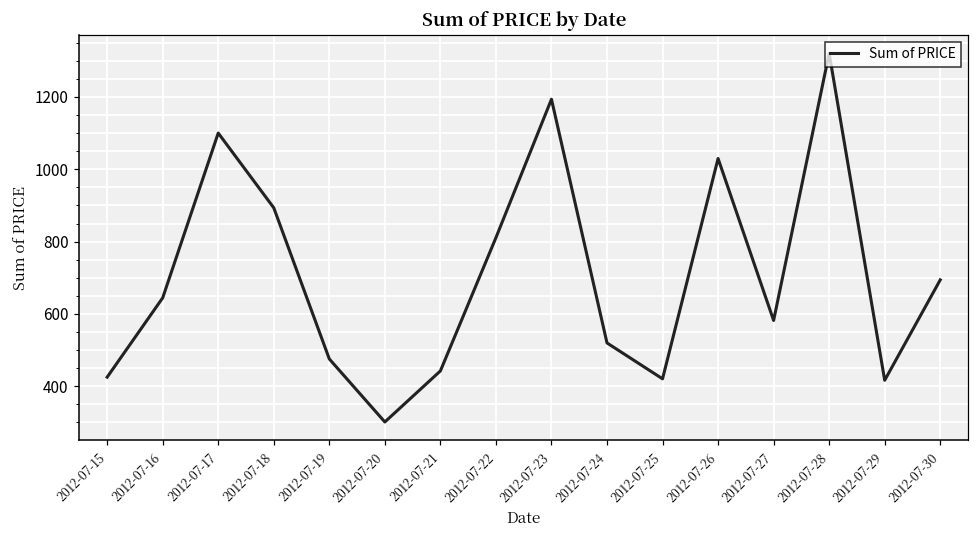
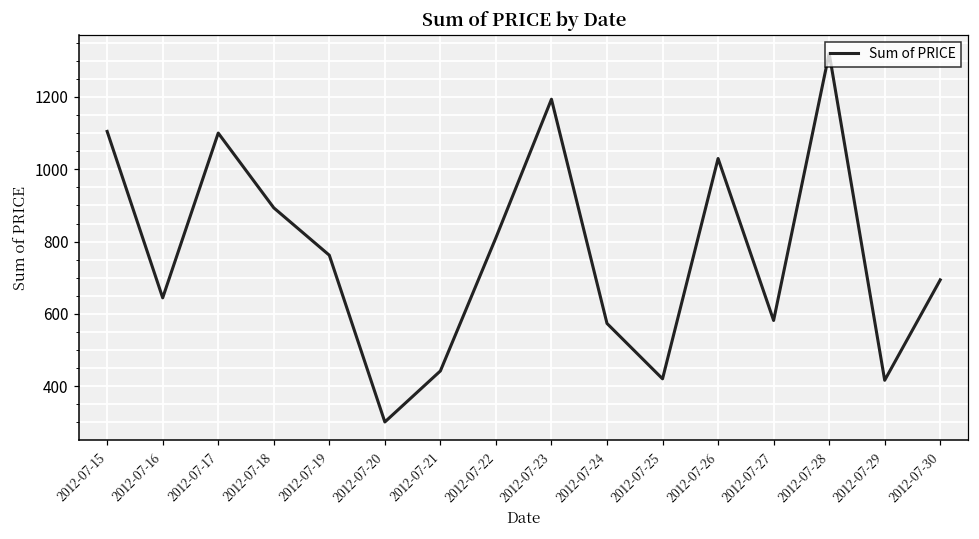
  {
-   "2012-07-15": 430,
+   "2012-07-15": 1100,
    "2012-07-16": 640,
    "2012-07-17": 1100,
    "2012-07-18": 890,
-   "2012-07-19": 480,
+   "2012-07-19": 760,
    "2012-07-20": 300,
    "2012-07-21": 440,
    "2012-07-22": 810,
    "2012-07-23": 1190,
-   "2012-07-24": 520,
+   "2012-07-24": 570,
    "2012-07-25": 420,
    "2012-07-26": 1030,
    "2012-07-27": 580,
    "2012-07-29": 420,
    "2012-07-30": 690
  }
